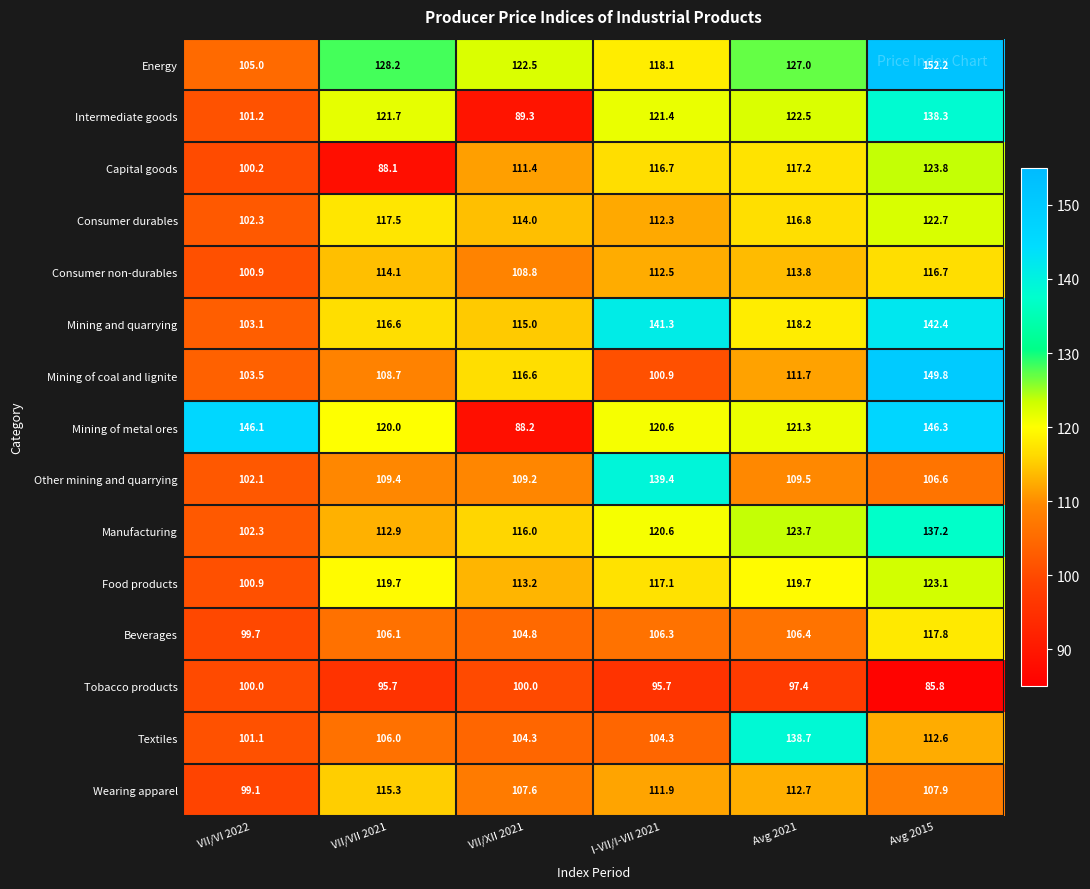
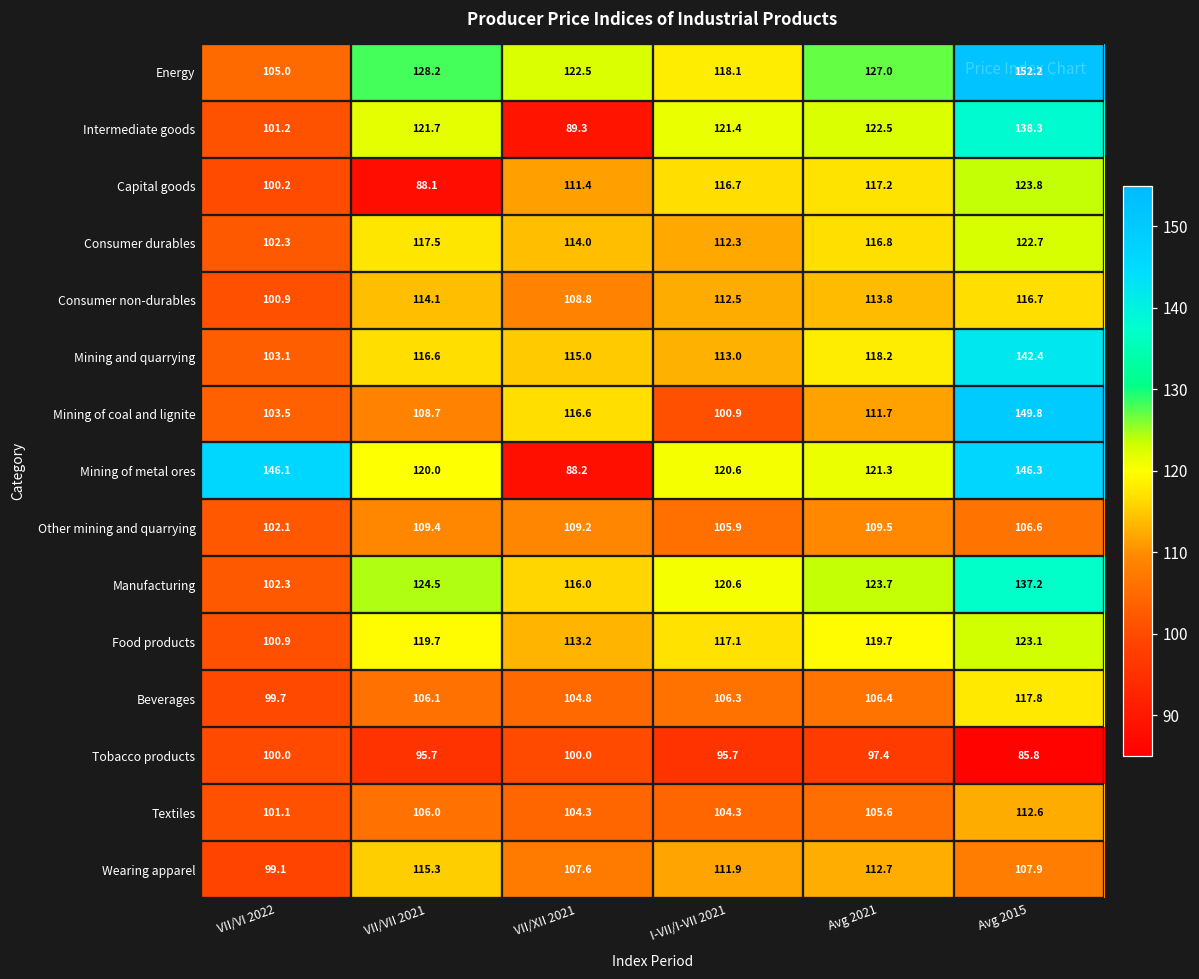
  {
    "Energy": {
      "VII/VI 2022": 105.0,
      "VII/VII 2021": 128.2,
      "VII/XII 2021": 122.5,
      "I-VII/I-VII 2021": 118.1,
      "Avg 2021": 127.0
    },
    "Intermediate goods": {
      "VII/VI 2022": 101.2,
      "VII/VII 2021": 121.7,
      "VII/XII 2021": 89.3,
      "I-VII/I-VII 2021": 121.4,
      "Avg 2021": 122.5,
      "Avg 2015": 138.3
    },
    "Capital goods": {
      "VII/VI 2022": 100.2,
      "VII/VII 2021": 88.1,
      "VII/XII 2021": 111.4,
      "I-VII/I-VII 2021": 116.7,
      "Avg 2021": 117.2,
      "Avg 2015": 123.8
    },
    "Consumer durables": {
      "VII/VI 2022": 102.3,
      "VII/VII 2021": 117.5,
      "VII/XII 2021": 114.0,
      "I-VII/I-VII 2021": 112.3,
      "Avg 2021": 116.8,
      "Avg 2015": 122.7
    },
    "Consumer non-durables": {
      "VII/VI 2022": 100.9,
      "VII/VII 2021": 114.1,
      "VII/XII 2021": 108.8,
      "I-VII/I-VII 2021": 112.5,
      "Avg 2021": 113.8,
      "Avg 2015": 116.7
    },
    "Mining and quarrying": {
      "VII/VI 2022": 103.1,
      "VII/VII 2021": 116.6,
      "VII/XII 2021": 115.0,
-     "I-VII/I-VII 2021": 141.3,
+     "I-VII/I-VII 2021": 113.0,
      "Avg 2021": 118.2,
      "Avg 2015": 142.4
    },
    "Mining of coal and lignite": {
      "VII/VI 2022": 103.5,
      "VII/VII 2021": 108.7,
      "VII/XII 2021": 116.6,
      "I-VII/I-VII 2021": 100.9,
      "Avg 2021": 111.7,
      "Avg 2015": 149.8
    },
    "Mining of metal ores": {
      "VII/VI 2022": 146.1,
      "VII/VII 2021": 120.0,
      "VII/XII 2021": 88.2,
      "I-VII/I-VII 2021": 120.6,
      "Avg 2021": 121.3,
      "Avg 2015": 146.3
    },
    "Other mining and quarrying": {
      "VII/VI 2022": 102.1,
      "VII/VII 2021": 109.4,
      "VII/XII 2021": 109.2,
-     "I-VII/I-VII 2021": 139.4,
+     "I-VII/I-VII 2021": 105.9,
      "Avg 2021": 109.5,
      "Avg 2015": 106.6
    },
    "Manufacturing": {
      "VII/VI 2022": 102.3,
-     "VII/VII 2021": 112.9,
+     "VII/VII 2021": 124.5,
      "VII/XII 2021": 116.0,
      "I-VII/I-VII 2021": 120.6,
      "Avg 2021": 123.7,
      "Avg 2015": 137.2
    },
    "Food products": {
      "VII/VI 2022": 100.9,
      "VII/VII 2021": 119.7,
      "VII/XII 2021": 113.2,
      "I-VII/I-VII 2021": 117.1,
      "Avg 2021": 119.7,
      "Avg 2015": 123.1
    },
    "Beverages": {
      "VII/VI 2022": 99.7,
      "VII/VII 2021": 106.1,
      "VII/XII 2021": 104.8,
      "I-VII/I-VII 2021": 106.3,
      "Avg 2021": 106.4,
      "Avg 2015": 117.8
    },
    "Tobacco products": {
      "VII/VI 2022": 100.0,
      "VII/VII 2021": 95.7,
      "VII/XII 2021": 100.0,
      "I-VII/I-VII 2021": 95.7,
      "Avg 2021": 97.4,
      "Avg 2015": 85.8
    },
    "Textiles": {
      "VII/VI 2022": 101.1,
      "VII/VII 2021": 106.0,
      "VII/XII 2021": 104.3,
      "I-VII/I-VII 2021": 104.3,
-     "Avg 2021": 138.7,
+     "Avg 2021": 105.6,
      "Avg 2015": 112.6
    },
    "Wearing apparel": {
      "VII/VI 2022": 99.1,
      "VII/VII 2021": 115.3,
      "VII/XII 2021": 107.6,
      "I-VII/I-VII 2021": 111.9,
      "Avg 2021": 112.7,
      "Avg 2015": 107.9
    }
  }
